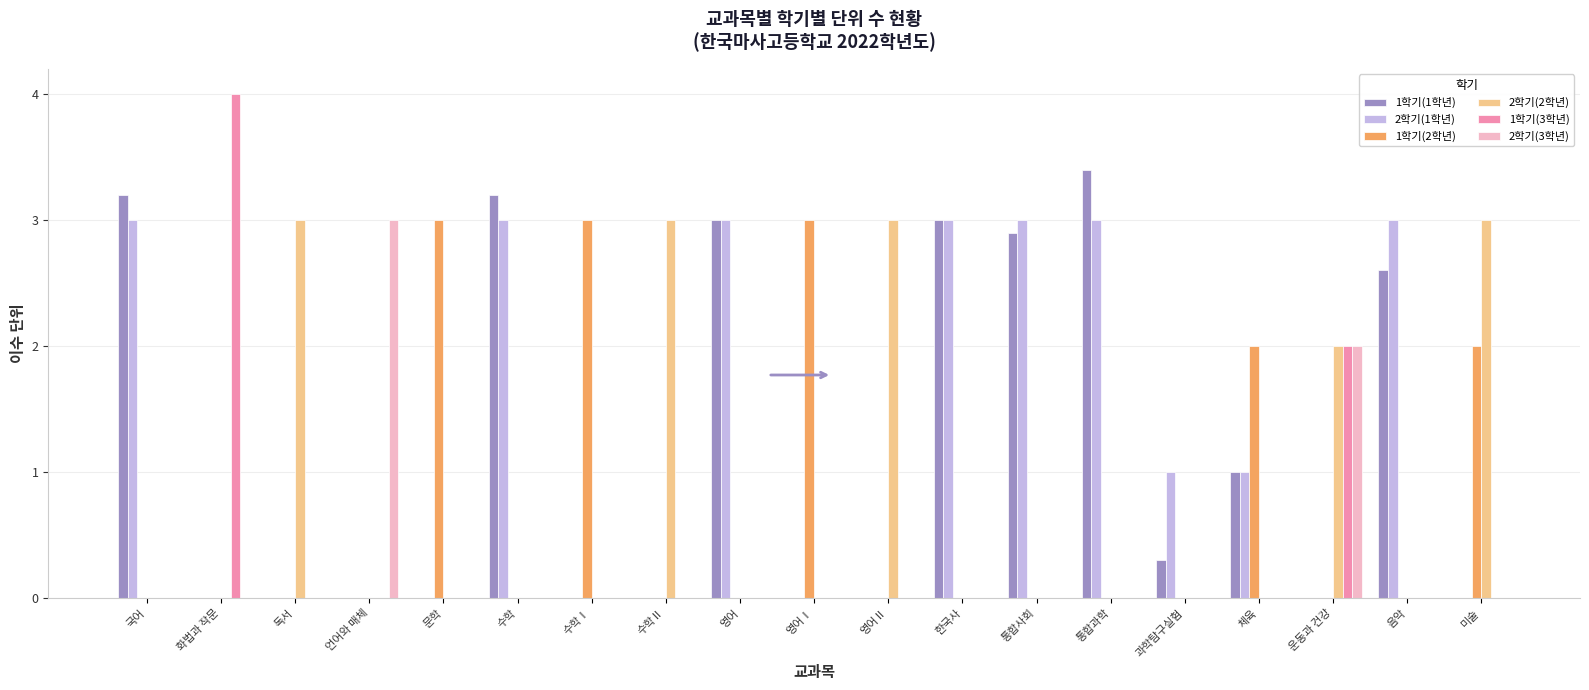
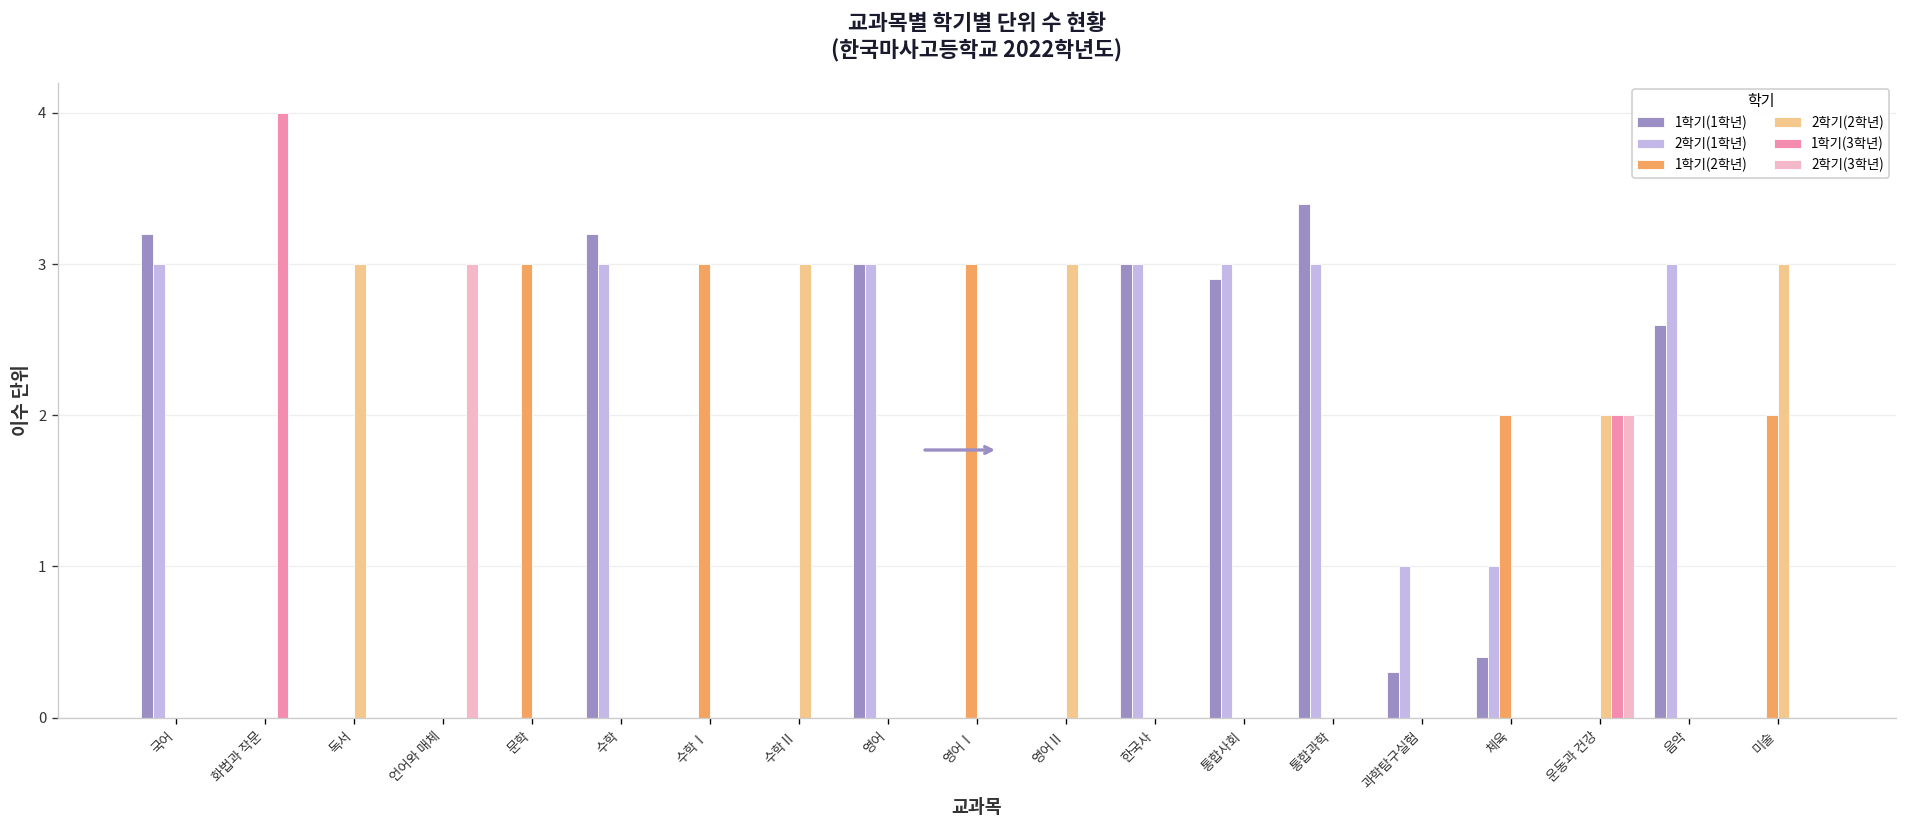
  {
    "1학기(1학년)": {
      "국어": 3.2,
      "화법과 작문": 0.0,
      "독서": 0.0,
      "언어와 매체": 0.0,
      "문학": 0.0,
      "수학": 3.2,
      "수학Ⅰ": 0.0,
      "수학Ⅱ": 0.0,
      "영어": 3.0,
      "영어Ⅰ": 0.0,
      "영어Ⅱ": 0.0,
      "한국사": 3.0,
      "통합사회": 2.9,
      "통합과학": 3.4,
      "과학탐구실험": 0.3,
-     "체육": 1.0,
+     "체육": 0.4,
      "운동과 건강": 0.0,
      "음악": 2.6,
      "미술": 0.0
    }
  }
